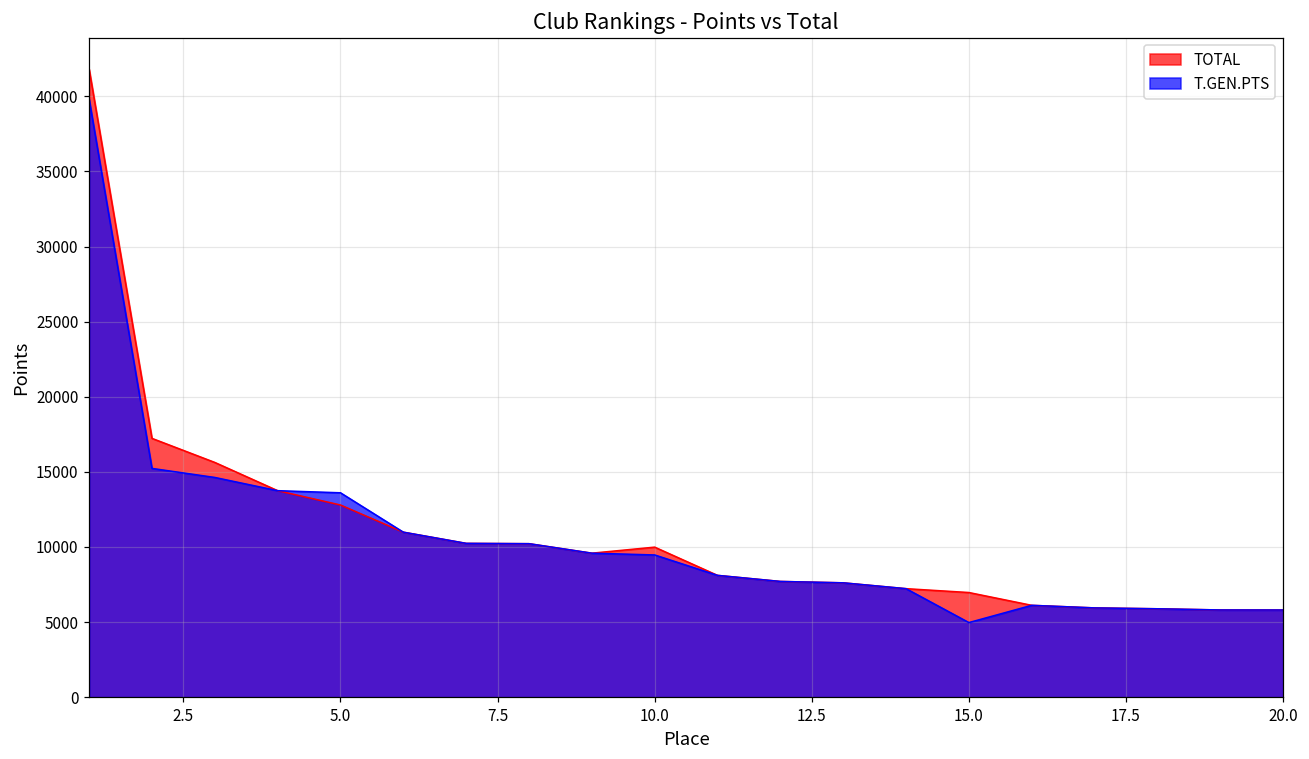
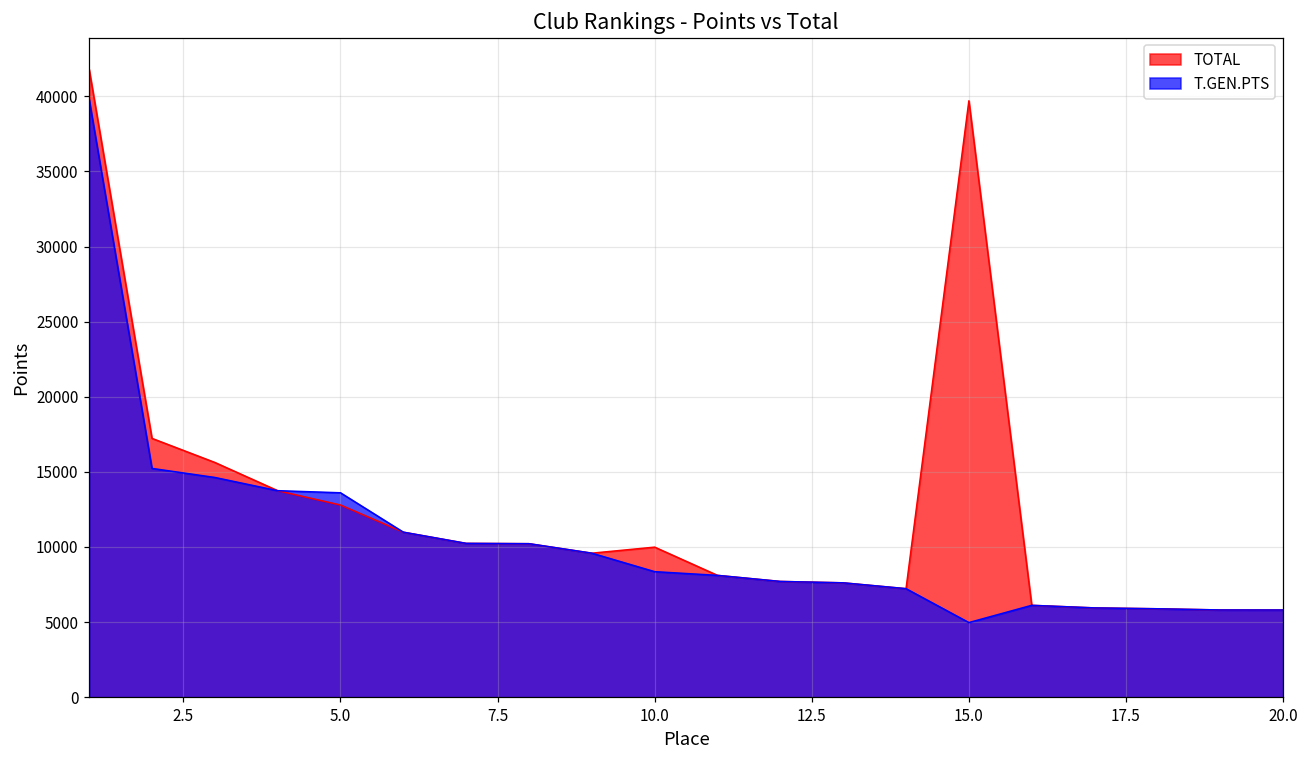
  {
    "TOTAL": {
      "5.0": 12800,
      "10.0": 10000,
-     "15.0": 7000
+     "15.0": 39700
    },
    "T.GEN.PTS": {
      "5.0": 13600,
-     "10.0": 9500,
+     "10.0": 8400,
      "15.0": 5000
    }
  }
